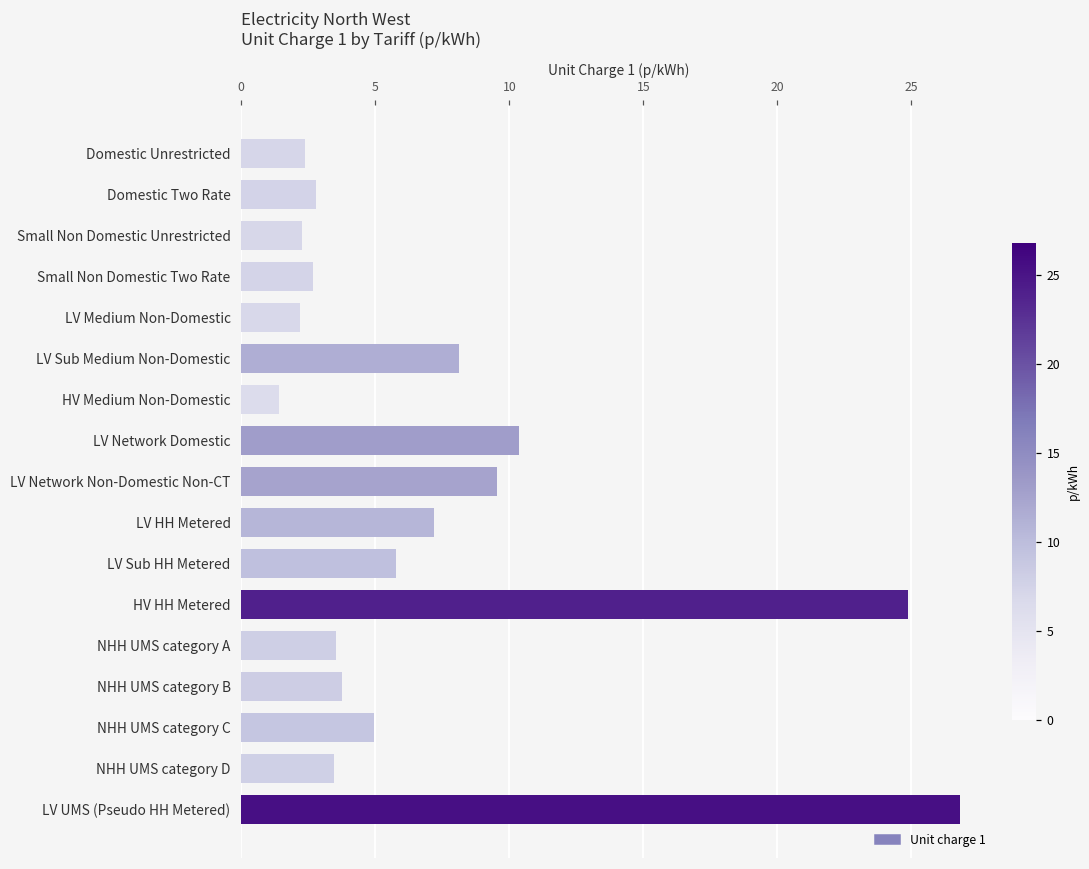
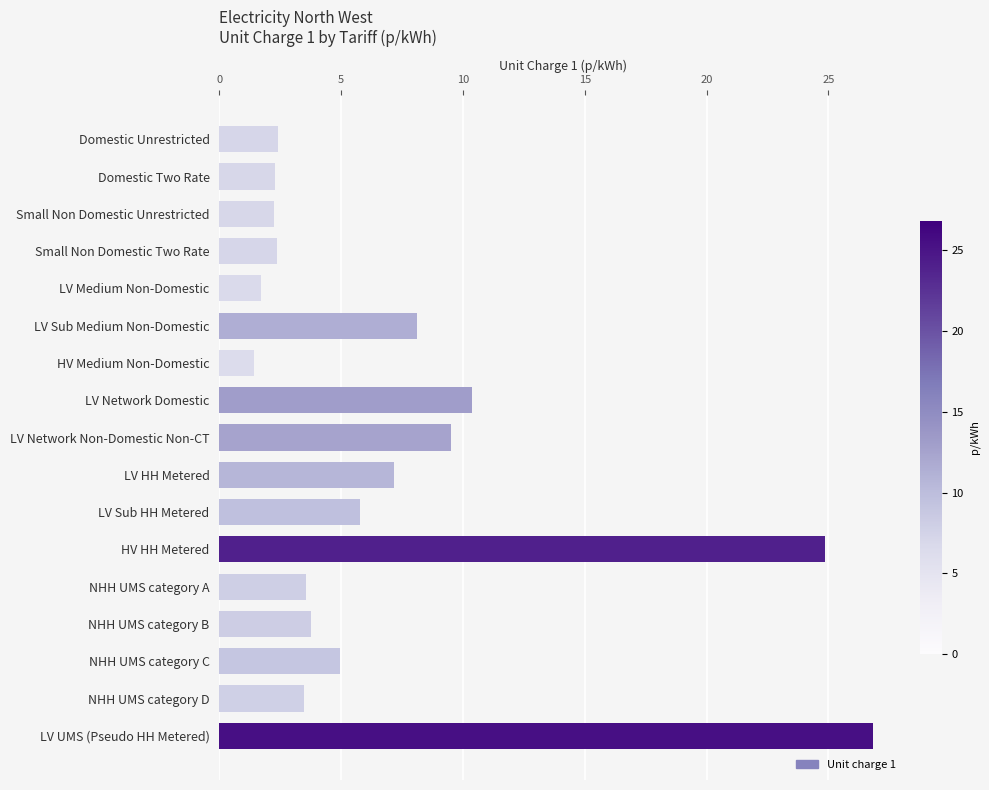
  {
    "Domestic Unrestricted": 2.4,
-   "Domestic Two Rate": 2.8,
+   "Domestic Two Rate": 2.3,
    "Small Non Domestic Unrestricted": 2.3,
-   "Small Non Domestic Two Rate": 2.7,
-   "LV Medium Non-Domestic": 2.2,
+   "Small Non Domestic Two Rate": 2.4,
+   "LV Medium Non-Domestic": 1.7,
    "LV Sub Medium Non-Domestic": 8.1,
    "HV Medium Non-Domestic": 1.4,
    "LV Network Domestic": 10.4,
    "LV Network Non-Domestic Non-CT": 9.5,
    "LV HH Metered": 7.2,
    "LV Sub HH Metered": 5.8,
    "HV HH Metered": 24.9,
    "NHH UMS category A": 3.5,
    "NHH UMS category B": 3.8,
    "NHH UMS category C": 5.0,
    "NHH UMS category D": 3.5,
    "LV UMS (Pseudo HH Metered)": 26.8
  }
